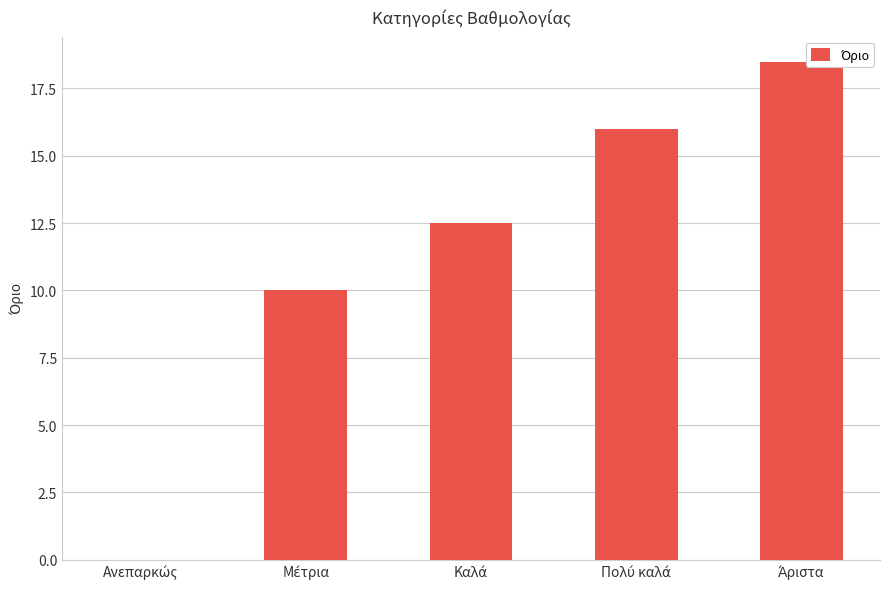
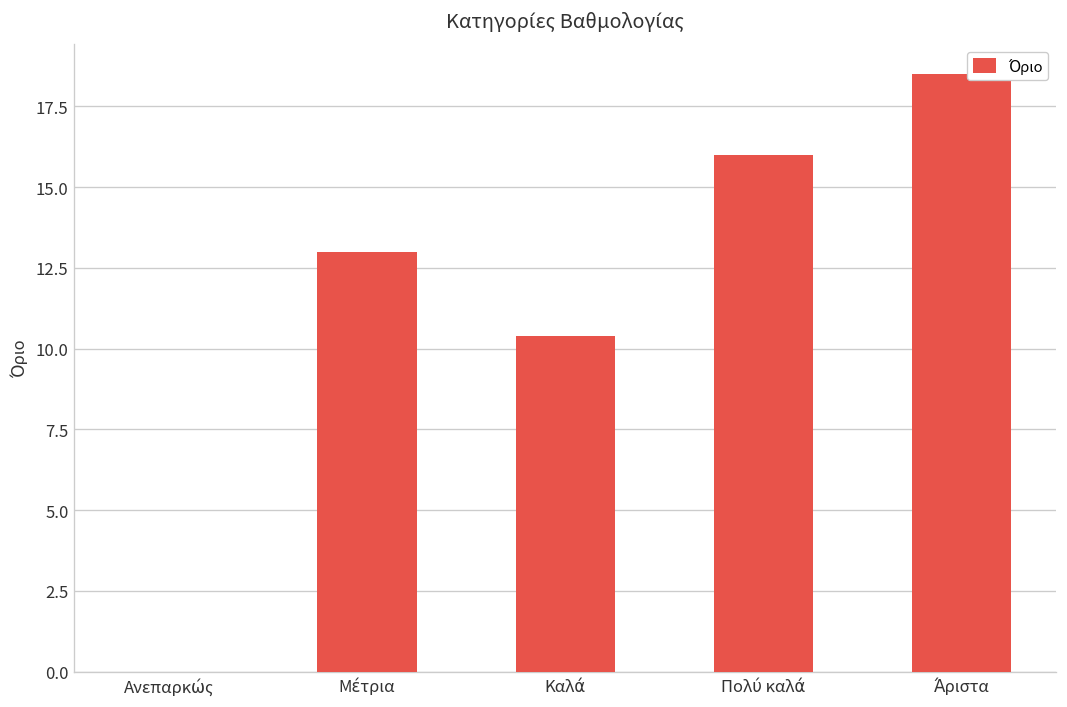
  {
    "Ανεπαρκώς": 0.0,
-   "Μέτρια": 10,
-   "Καλά": 12.5,
+   "Μέτρια": 13,
+   "Καλά": 10.4,
    "Πολύ καλά": 16.0,
    "Άριστα": 18.5
  }
